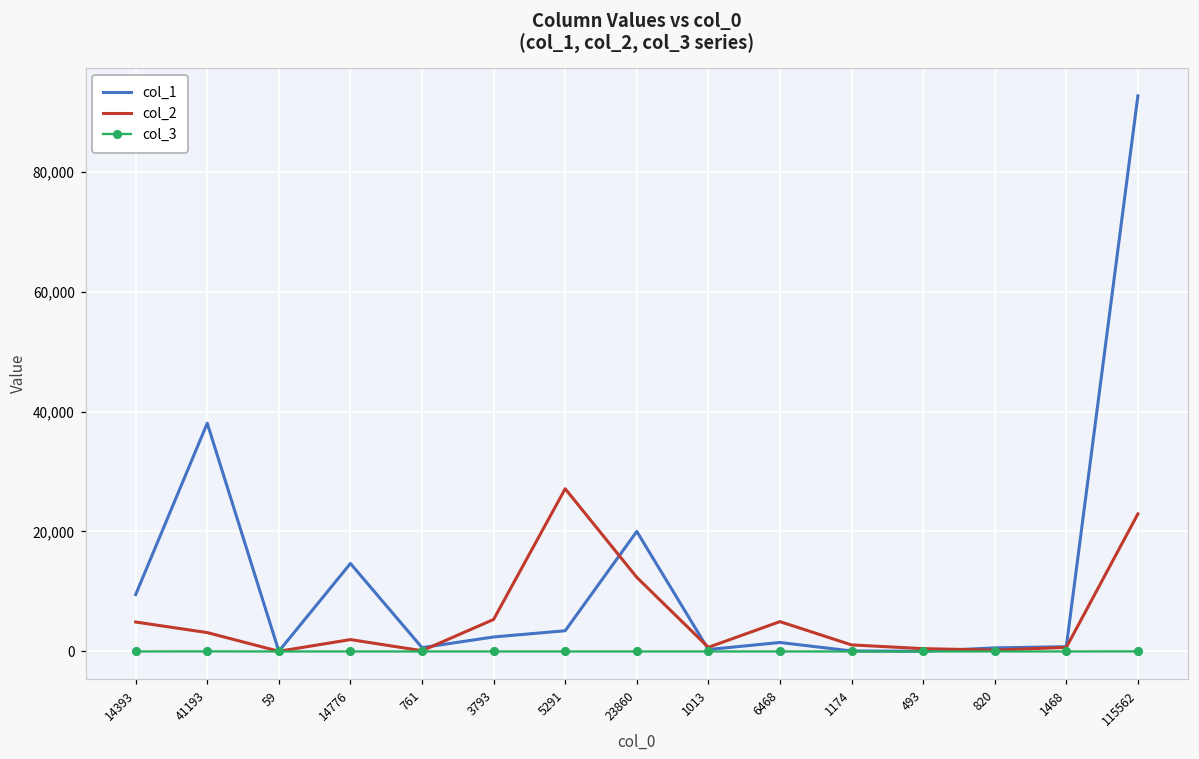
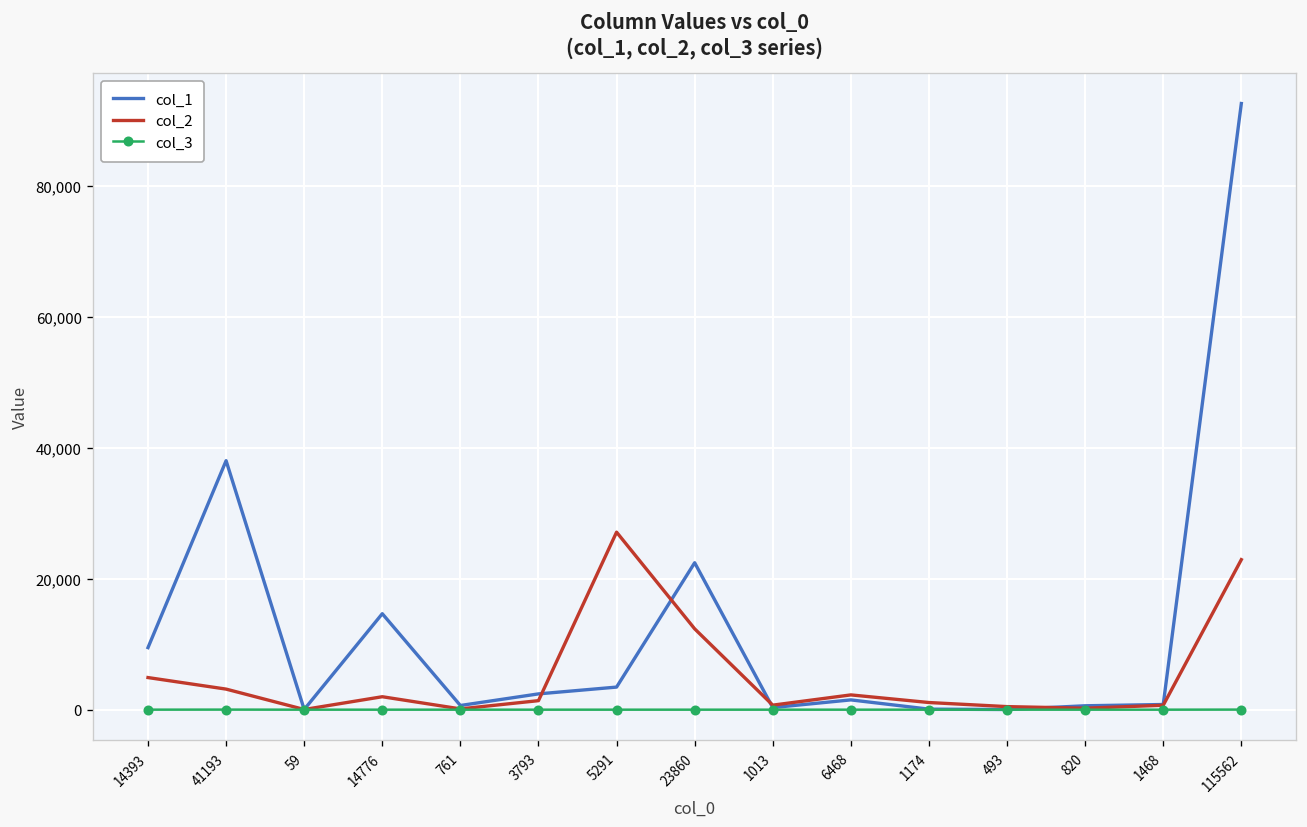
  {
    "col_1": {
      "14393": "9,000",
      "41193": "38,000",
      "14776": "15,000",
      "761": "1,000",
      "3793": "2,000",
      "5291": "3,000",
-     "23860": "20,000",
+     "23860": "22,000",
      "6468": "1,000",
      "115562": "93,000"
    },
    "col_2": {
      "14393": "5,000",
      "41193": "3,000",
      "14776": "2,000",
-     "3793": "5,000",
+     "3793": "1,000",
      "5291": "27,000",
      "23860": "12,000",
-     "6468": "5,000",
+     "6468": "2,000",
      "1174": "1,000",
      "115562": "23,000"
    },
    "col_3": {
      "14393": "0",
      "41193": "0",
      "14776": "0",
      "3793": "0",
      "5291": "0",
      "23860": "0",
      "6468": "0",
      "1468": "0",
      "115562": "0"
    }
  }
